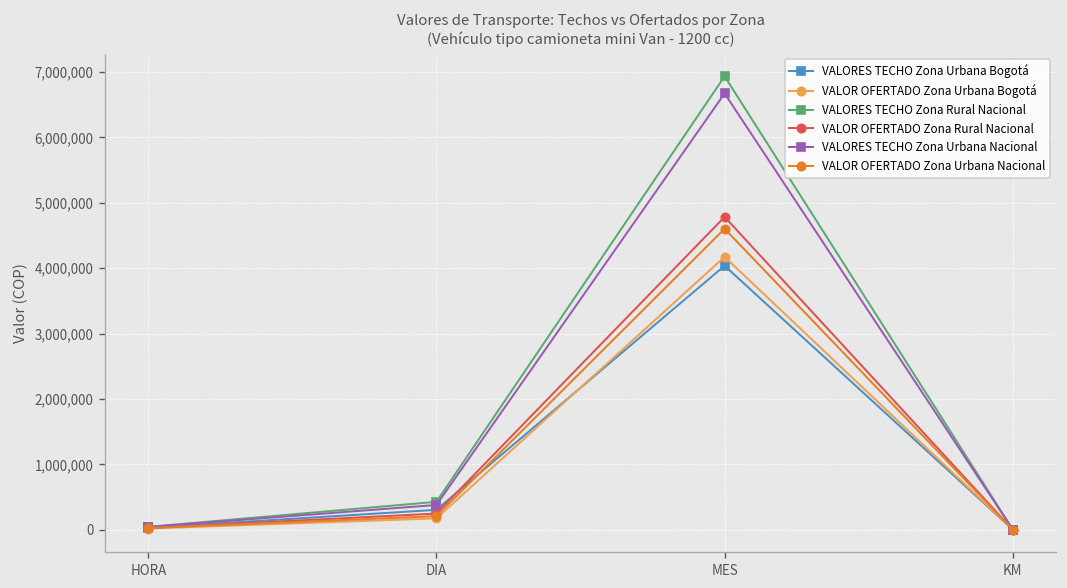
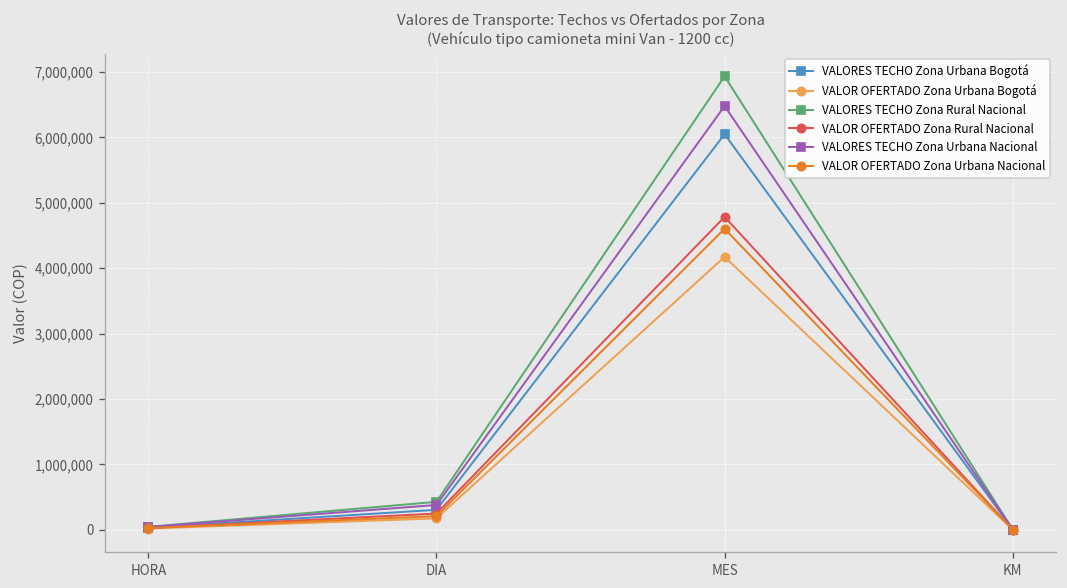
  {
    "VALORES TECHO Zona Urbana Bogotá": {
      "DIA": "300,000",
-     "MES": "4,000,000"
+     "MES": "6,000,000"
    },
    "VALORES TECHO Zona Rural Nacional": {
      "DIA": "400,000",
      "MES": "6,900,000"
    },
    "VALOR OFERTADO Zona Rural Nacional": {
      "MES": "4,800,000"
    },
    "VALORES TECHO Zona Urbana Nacional": {
      "DIA": "400,000",
-     "MES": "6,700,000"
+     "MES": "6,500,000"
    }
  }
